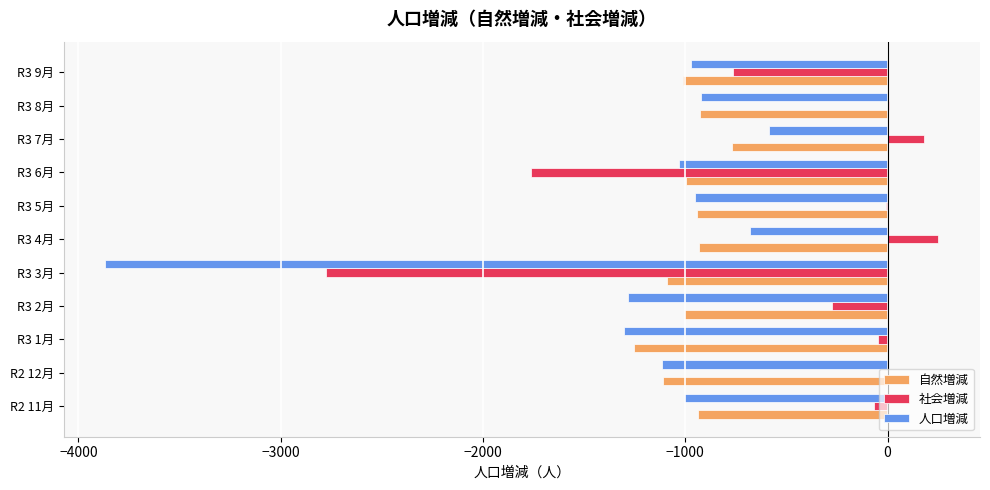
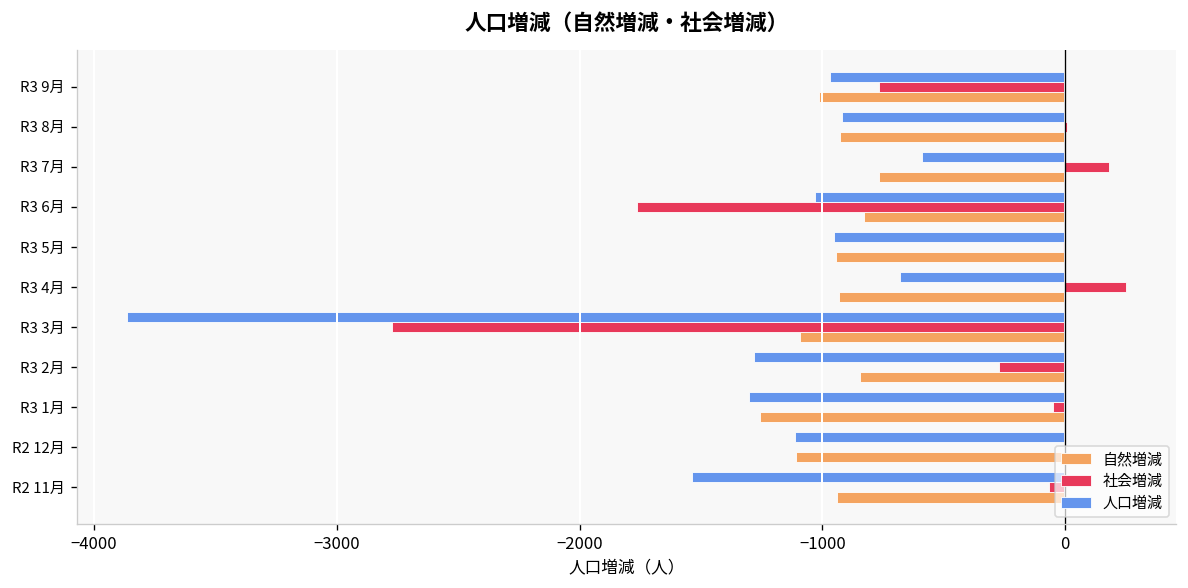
  {
    "自然増減": {
      "R3 9月": -1010,
      "R3 8月": -930,
      "R3 7月": -770,
-     "R3 6月": -1000,
+     "R3 6月": -830,
      "R3 5月": -940,
      "R3 4月": -930,
      "R3 3月": -1090,
-     "R3 2月": -1010,
+     "R3 2月": -850,
      "R3 1月": -1260,
      "R2 12月": -1110,
      "R2 11月": -940
    },
    "社会増減": {
      "R3 9月": -770,
      "R3 7月": 180,
      "R3 6月": -1760,
      "R3 4月": 250,
      "R3 3月": -2770,
      "R3 2月": -270,
      "R3 1月": -50,
      "R2 11月": -70
    },
    "人口増減": {
      "R3 9月": -970,
      "R3 8月": -920,
      "R3 7月": -590,
      "R3 6月": -1030,
      "R3 5月": -950,
      "R3 4月": -680,
      "R3 3月": -3870,
      "R3 2月": -1280,
      "R3 1月": -1300,
      "R2 12月": -1110,
-     "R2 11月": -1010
+     "R2 11月": -1540
    }
  }
